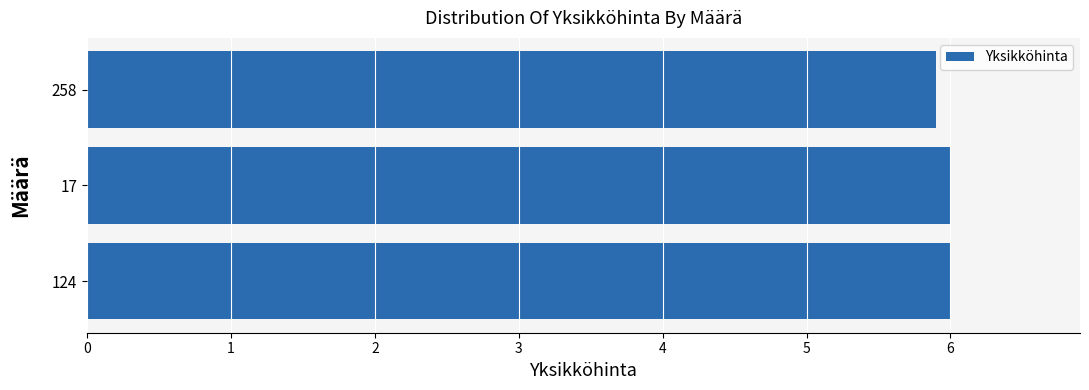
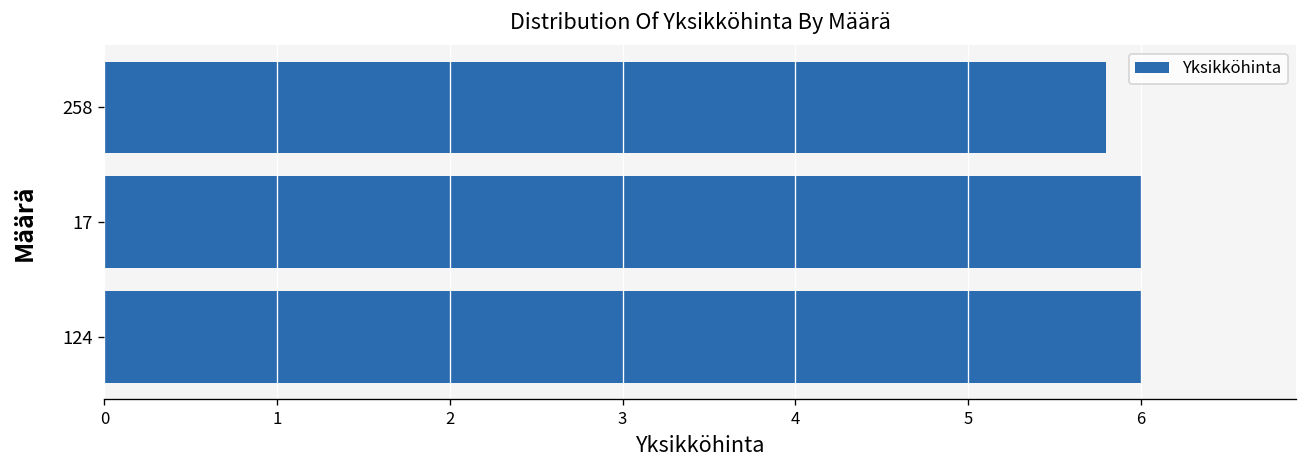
  {
-   "258": 5.9,
+   "258": 5.8,
    "17": 6.0,
    "124": 6.0
  }
